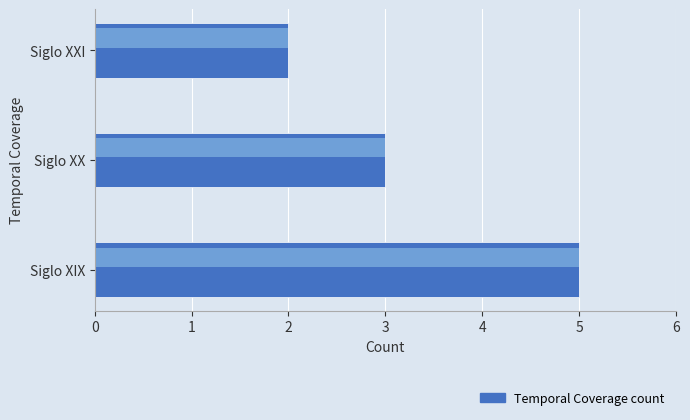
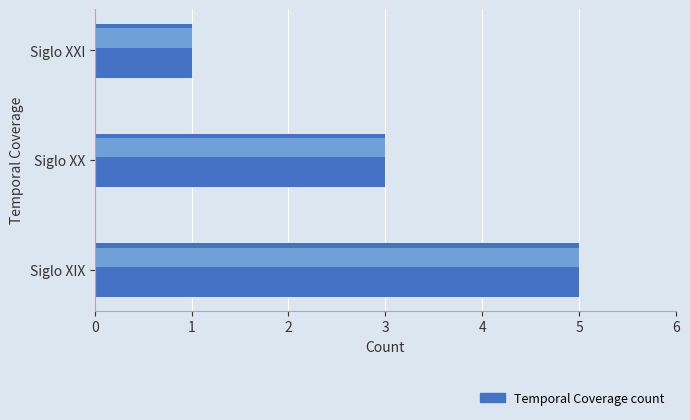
  {
-   "Siglo XXI": 2,
+   "Siglo XXI": 1,
    "Siglo XX": 3,
    "Siglo XIX": 5
  }
